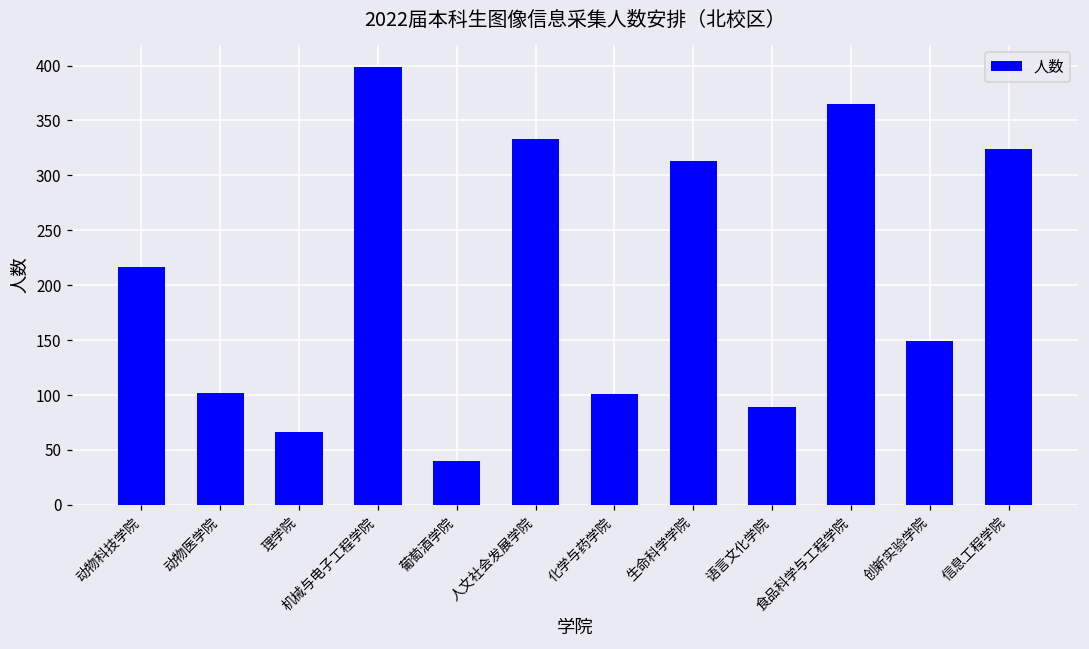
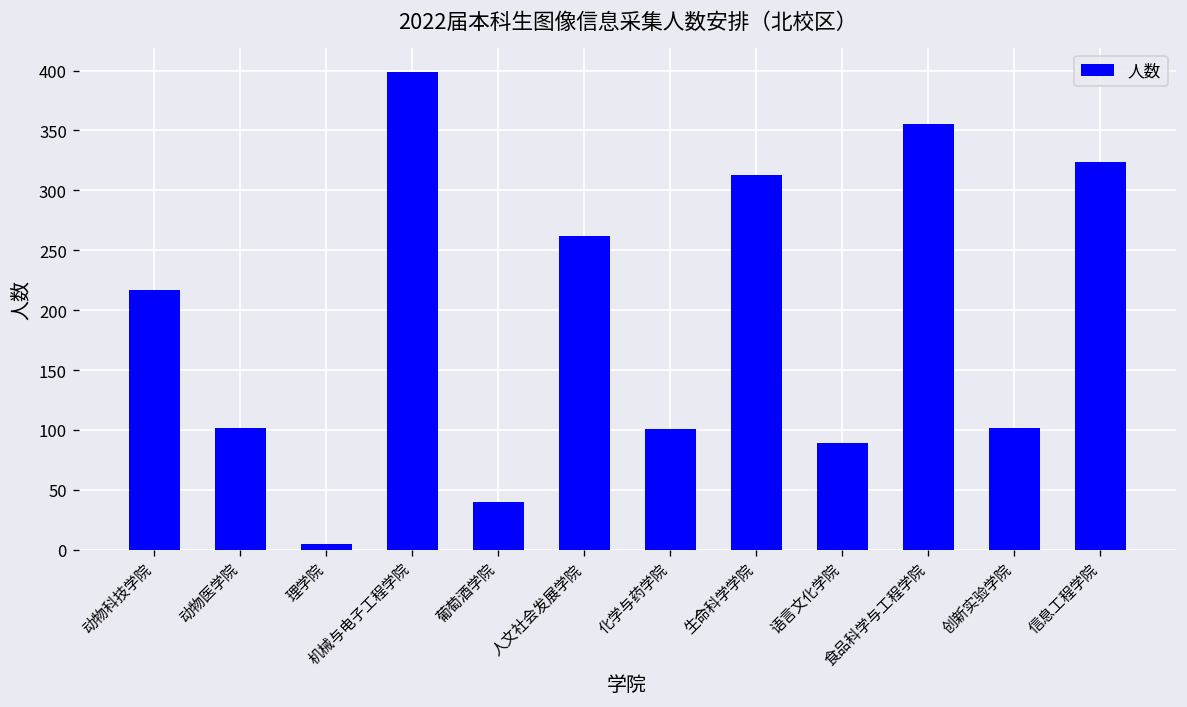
  {
    "动物科技学院": 220,
    "动物医学院": 100,
-   "理学院": 70,
+   "理学院": 10,
    "机械与电子工程学院": 400,
    "葡萄酒学院": 40,
-   "人文社会发展学院": 330,
+   "人文社会发展学院": 260,
    "化学与药学院": 100,
    "生命科学学院": 310,
    "语言文化学院": 90,
-   "食品科学与工程学院": 370,
-   "创新实验学院": 150,
+   "食品科学与工程学院": 360,
+   "创新实验学院": 100,
    "信息工程学院": 320
  }
